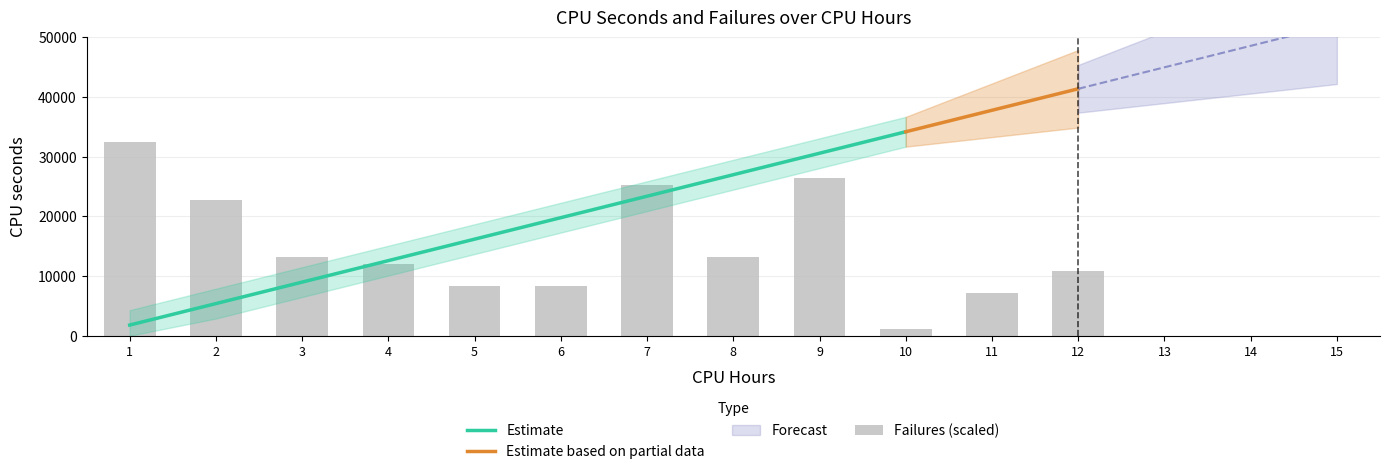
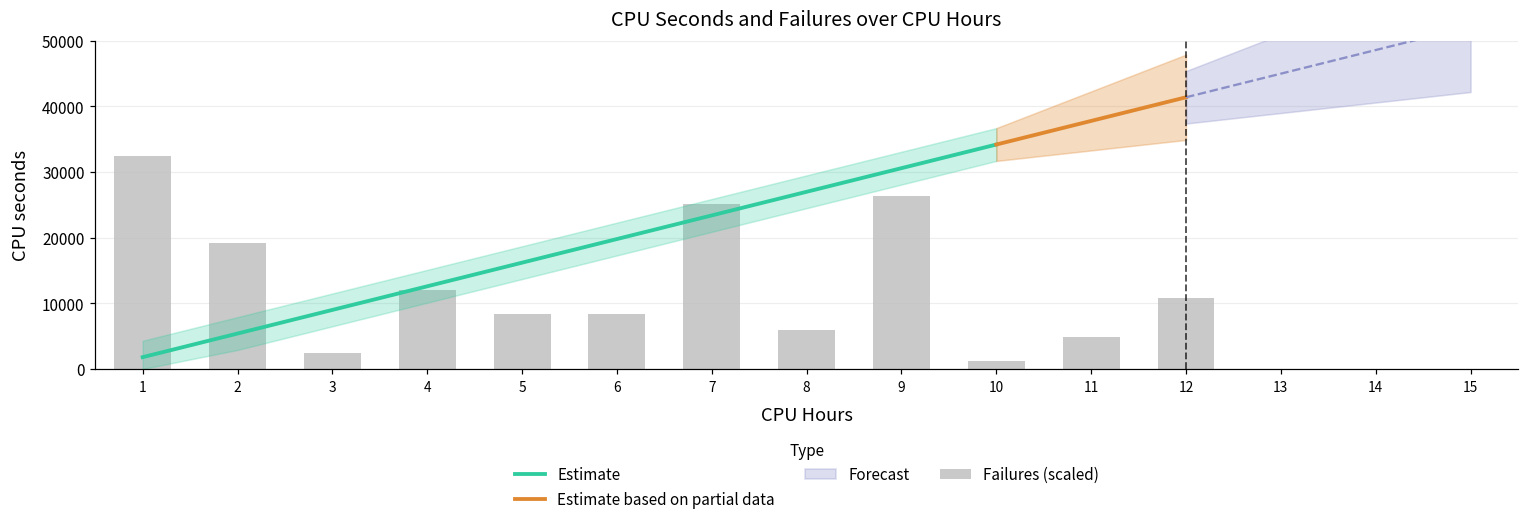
  {
    "Failures (scaled)": {
      "1": 32000,
-     "2": 23000,
-     "3": 13000,
+     "2": 19000,
+     "3": 2000,
      "4": 12000,
      "5": 8000,
      "6": 8000,
      "7": 25000,
-     "8": 13000,
+     "8": 6000,
      "9": 26000,
      "10": 1000,
-     "11": 7000,
+     "11": 5000,
      "12": 11000
    }
  }
